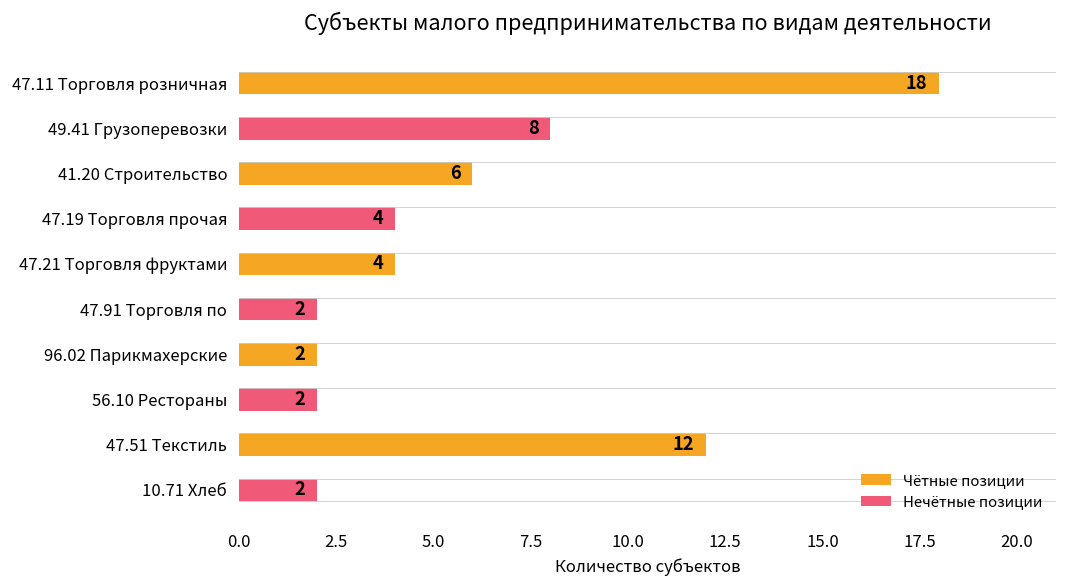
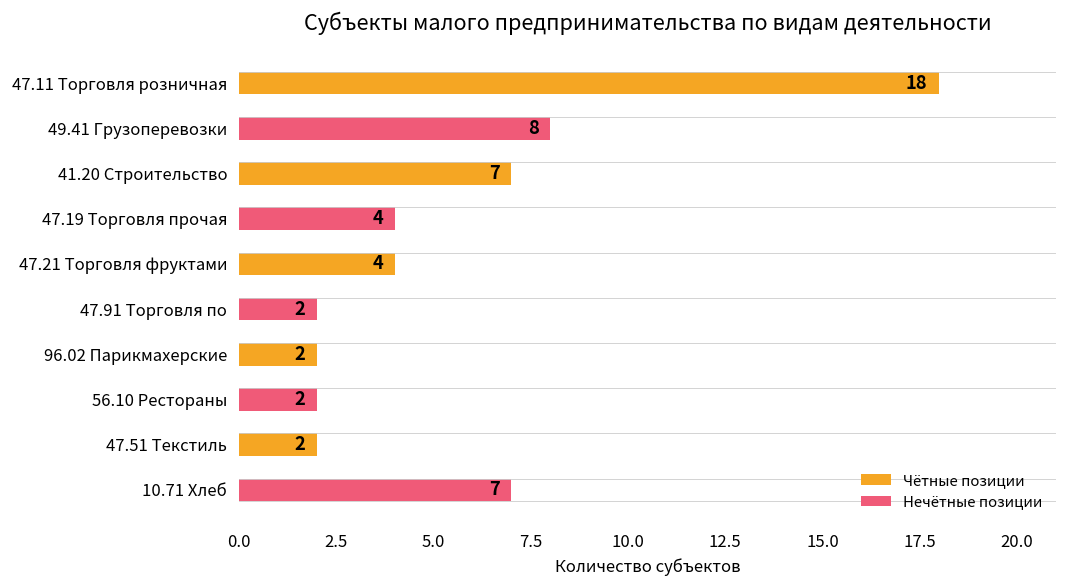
  {
    "47.11 Торговля розничная": 18,
    "49.41 Грузоперевозки": 8,
-   "41.20 Строительство": 6,
+   "41.20 Строительство": 7,
    "47.19 Торговля прочая": 4,
    "47.21 Торговля фруктами": 4,
    "47.91 Торговля по": 2,
    "96.02 Парикмахерские": 2,
    "56.10 Рестораны": 2,
-   "47.51 Текстиль": 12,
-   "10.71 Хлеб": 2
+   "47.51 Текстиль": 2,
+   "10.71 Хлеб": 7
  }
